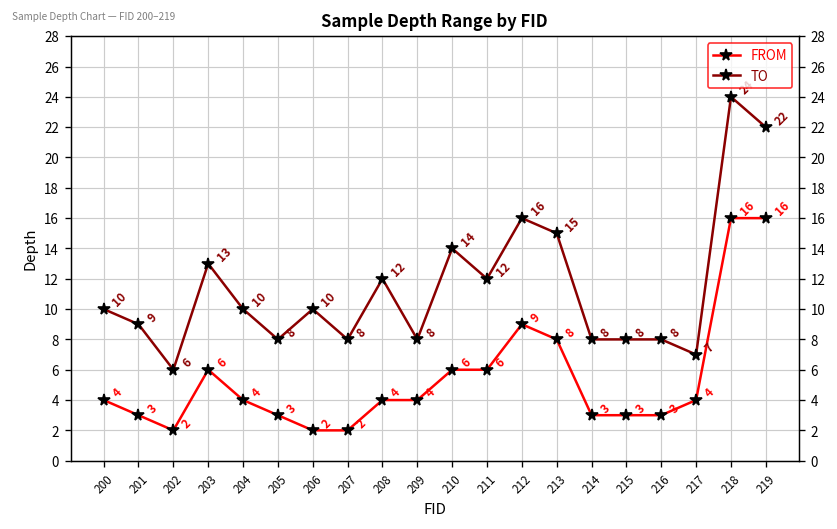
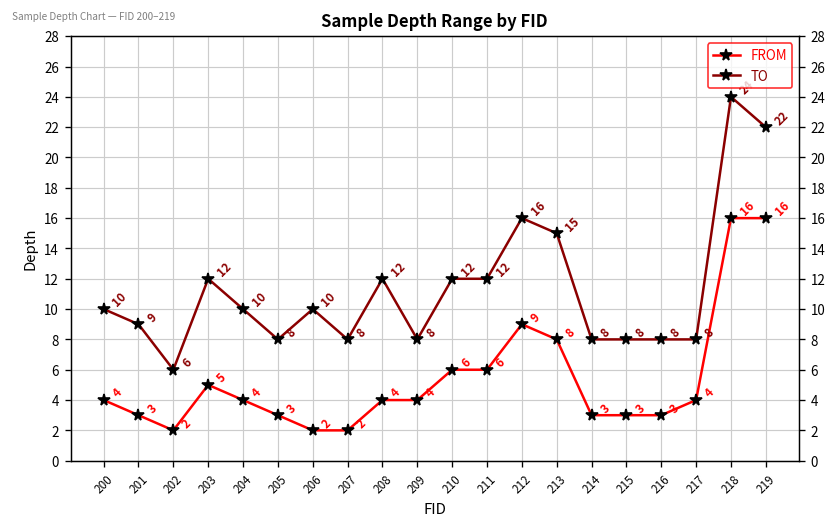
  {
    "FROM": {
      "200": 4,
      "201": 3,
      "202": 2,
-     "203": 6,
+     "203": 5,
      "204": 4,
      "205": 3,
      "206": 2,
      "207": 2,
      "208": 4,
      "209": 4,
      "210": 6,
      "211": 6,
      "212": 9,
      "213": 8,
      "214": 3,
      "215": 3,
      "216": 3,
      "217": 4,
      "218": 16,
      "219": 16
    },
    "TO": {
      "200": 10,
      "201": 9,
      "202": 6,
-     "203": 13,
+     "203": 12,
      "204": 10,
      "205": 8,
      "206": 10,
      "207": 8,
      "208": 12,
      "209": 8,
-     "210": 14,
+     "210": 12,
      "211": 12,
      "212": 16,
      "213": 15,
      "214": 8,
      "215": 8,
      "216": 8,
-     "217": 7,
+     "217": 8,
      "219": 22
    }
  }
